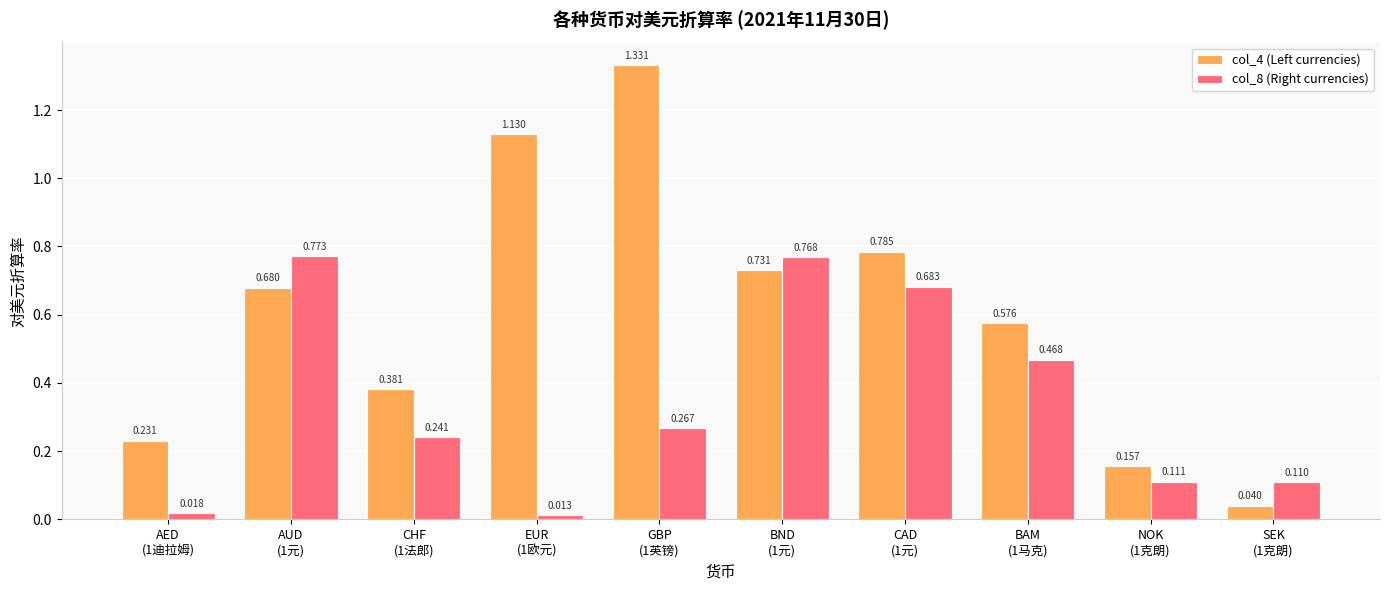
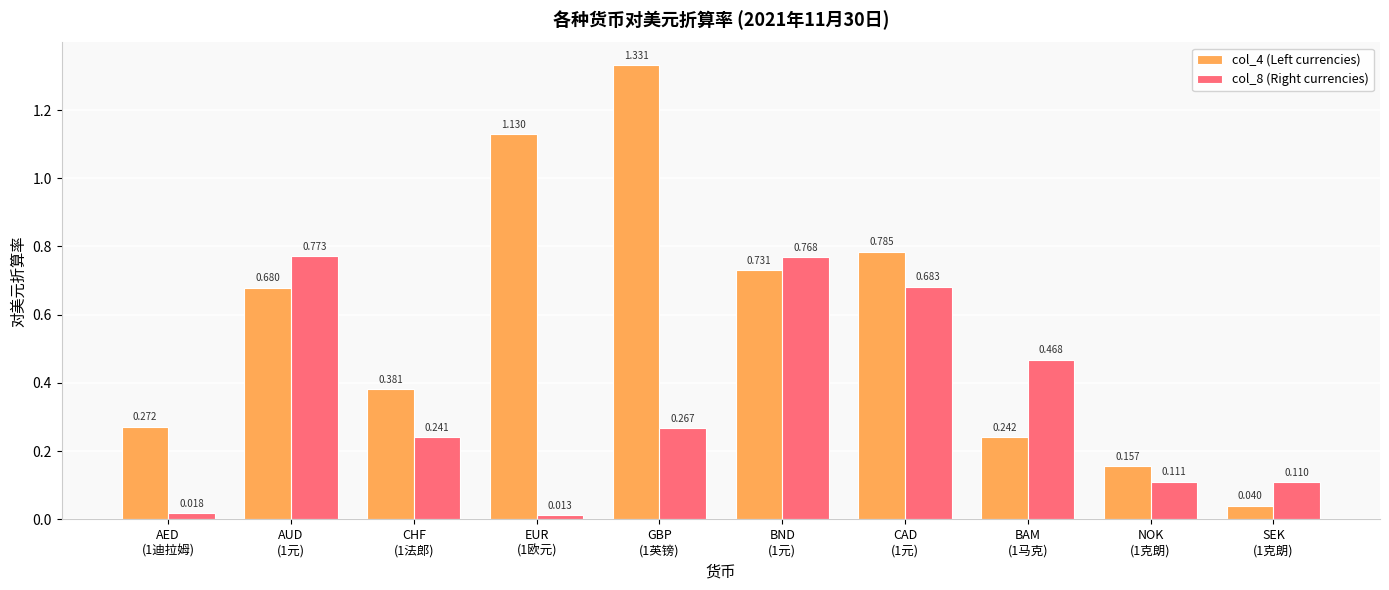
  {
    "col_4 (Left currencies)": {
-     "AED (1迪拉姆)": 0.231,
+     "AED (1迪拉姆)": 0.272,
      "AUD (1元)": 0.680,
      "CHF (1法郎)": 0.381,
      "EUR (1欧元)": 1.130,
      "GBP (1英镑)": 1.331,
      "BND (1元)": 0.731,
      "CAD (1元)": 0.785,
-     "BAM (1马克)": 0.576,
+     "BAM (1马克)": 0.242,
      "NOK (1克朗)": 0.157,
      "SEK (1克朗)": 0.040
    },
    "col_8 (Right currencies)": {
      "AED (1迪拉姆)": 0.018,
      "AUD (1元)": 0.773,
      "CHF (1法郎)": 0.241,
      "EUR (1欧元)": 0.013,
      "GBP (1英镑)": 0.267,
      "BND (1元)": 0.768,
      "CAD (1元)": 0.683,
      "BAM (1马克)": 0.468,
      "NOK (1克朗)": 0.111,
      "SEK (1克朗)": 0.110
    }
  }
